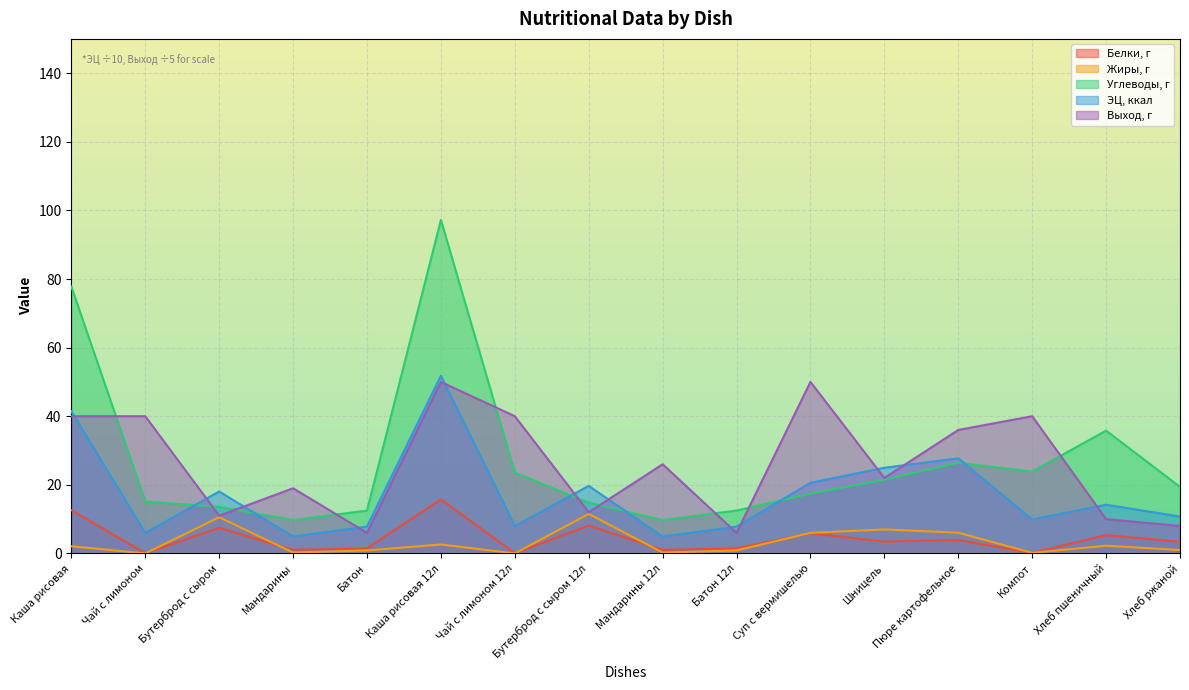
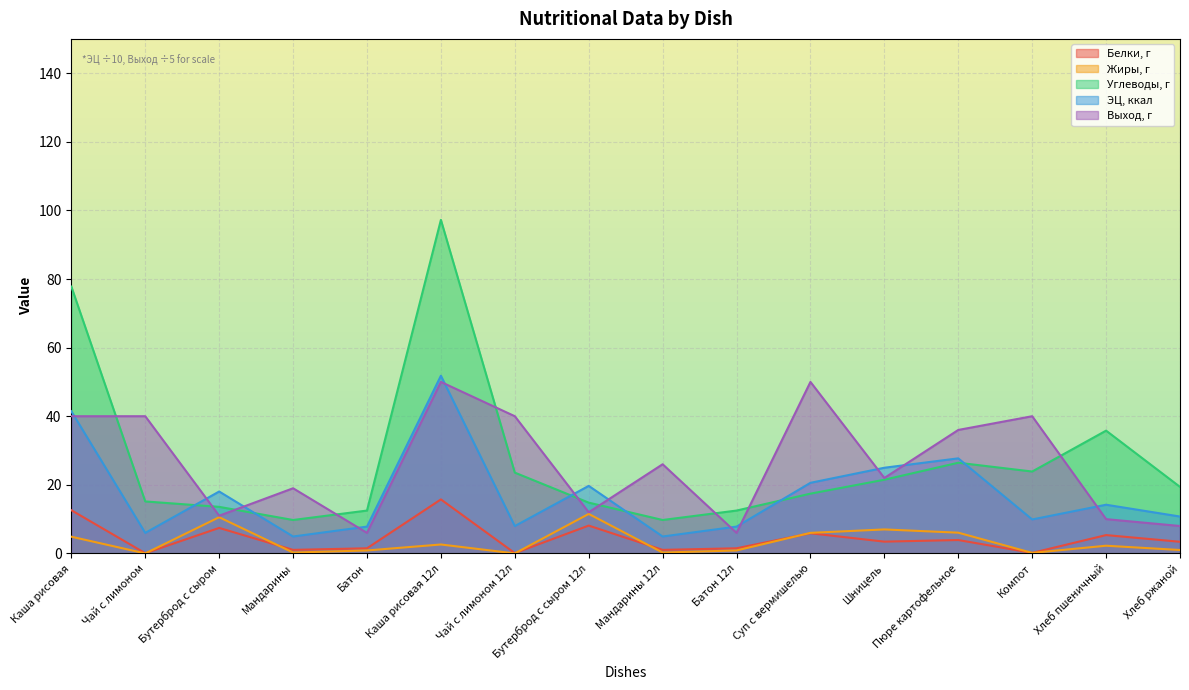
  {
    "Белки, г": {
      "Каша рисовая": 13,
      "Бутерброд с сыром": 7,
      "Мандарины": 1,
      "Каша рисовая 12л": 16,
      "Бутерброд с сыром 12л": 8,
      "Мандарины 12л": 1,
      "Шницель": 3,
      "Пюре картофельное": 4,
      "Хлеб пшеничный": 5,
      "Хлеб ржаной": 3
    },
    "Жиры, г": {
-     "Каша рисовая": 2,
+     "Каша рисовая": 5,
      "Мандарины": 0,
      "Каша рисовая 12л": 3,
      "Мандарины 12л": 0,
      "Шницель": 7,
      "Пюре картофельное": 6,
      "Хлеб пшеничный": 2,
      "Хлеб ржаной": 1
    },
    "Углеводы, г": {
      "Каша рисовая": 78,
      "Чай с лимоном": 15,
      "Бутерброд с сыром": 14,
      "Мандарины": 10,
      "Батон": 13,
      "Каша рисовая 12л": 97,
      "Чай с лимоном 12л": 24,
      "Бутерброд с сыром 12л": 15,
      "Мандарины 12л": 10,
      "Батон 12л": 13,
      "Суп с вермишелью": 17,
      "Пюре картофельное": 26,
      "Компот": 24,
      "Хлеб пшеничный": 36,
      "Хлеб ржаной": 19
    },
    "ЭЦ, ккал": {
      "Каша рисовая": 41,
      "Чай с лимоном": 6,
      "Бутерброд с сыром": 18,
      "Мандарины": 5,
      "Батон": 8,
      "Каша рисовая 12л": 52,
      "Чай с лимоном 12л": 8,
      "Бутерброд с сыром 12л": 20,
      "Мандарины 12л": 5,
      "Батон 12л": 8,
      "Суп с вермишелью": 21,
      "Шницель": 25,
      "Пюре картофельное": 28,
      "Компот": 10,
      "Хлеб пшеничный": 14,
      "Хлеб ржаной": 11
    },
    "Выход, г": {
      "Каша рисовая": 40,
      "Чай с лимоном": 40,
      "Мандарины": 19,
      "Батон": 6,
      "Каша рисовая 12л": 50,
      "Чай с лимоном 12л": 40,
      "Мандарины 12л": 26,
      "Батон 12л": 6,
      "Суп с вермишелью": 50,
      "Пюре картофельное": 36,
      "Компот": 40,
      "Хлеб пшеничный": 10,
      "Хлеб ржаной": 8
    }
  }
